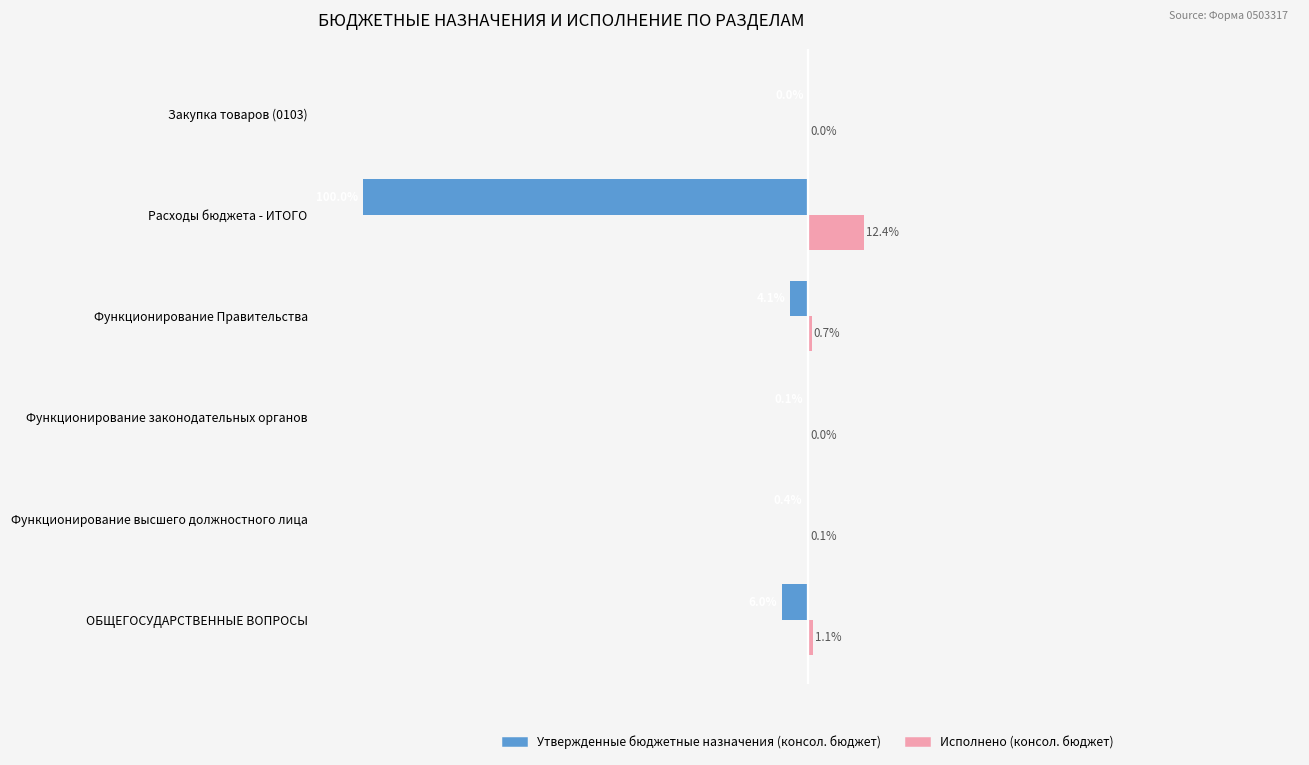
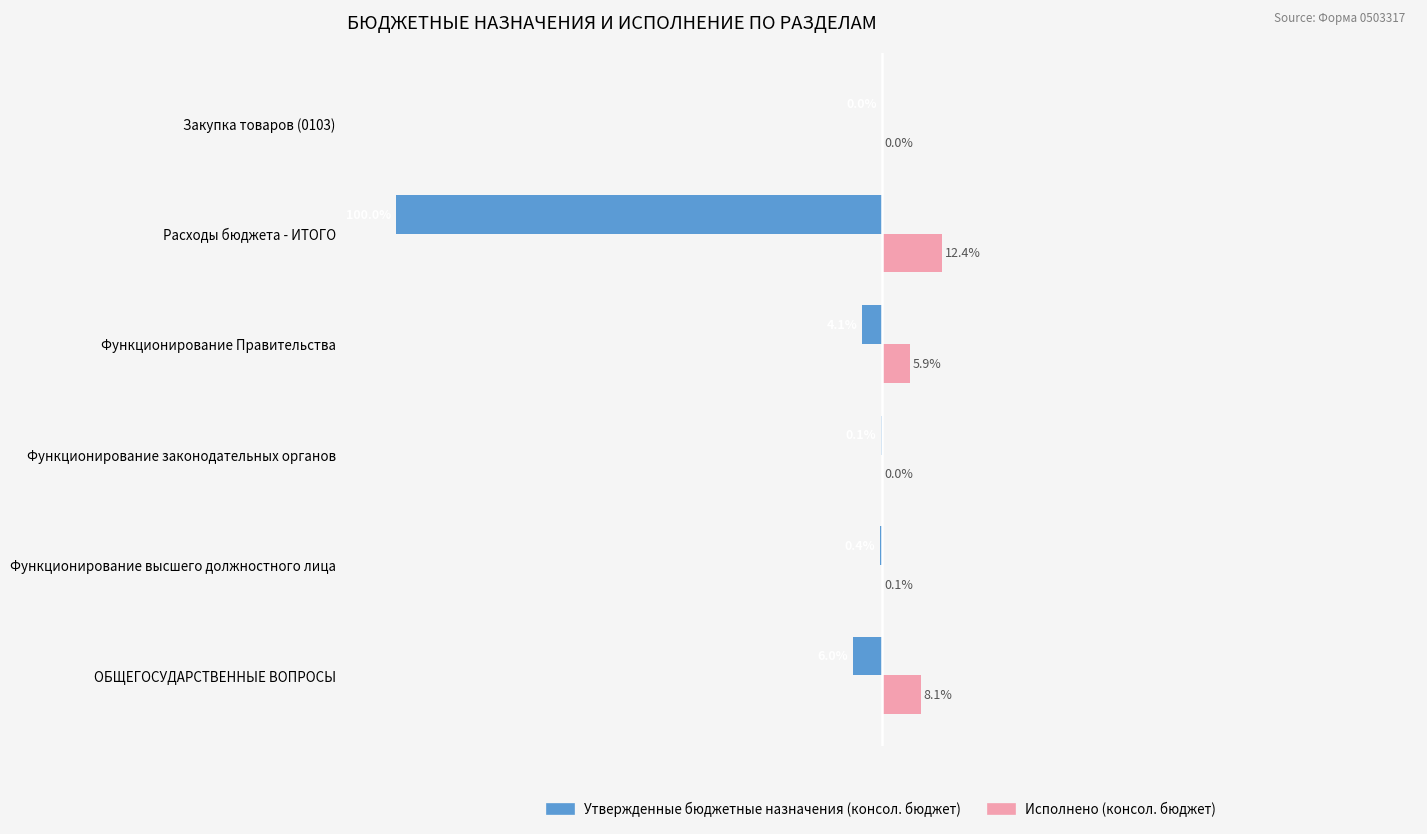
  {
    "Исполнено (консол. бюджет)": {
      "Закупка товаров (0103)": "0.0%",
      "Расходы бюджета - ИТОГО": "12.4%",
-     "Функционирование Правительства": "0.7%",
+     "Функционирование Правительства": "5.9%",
      "Функционирование законодательных органов": "0.0%",
      "Функционирование высшего должностного лица": "0.1%",
-     "ОБЩЕГОСУДАРСТВЕННЫЕ ВОПРОСЫ": "1.1%"
+     "ОБЩЕГОСУДАРСТВЕННЫЕ ВОПРОСЫ": "8.1%"
    }
  }
